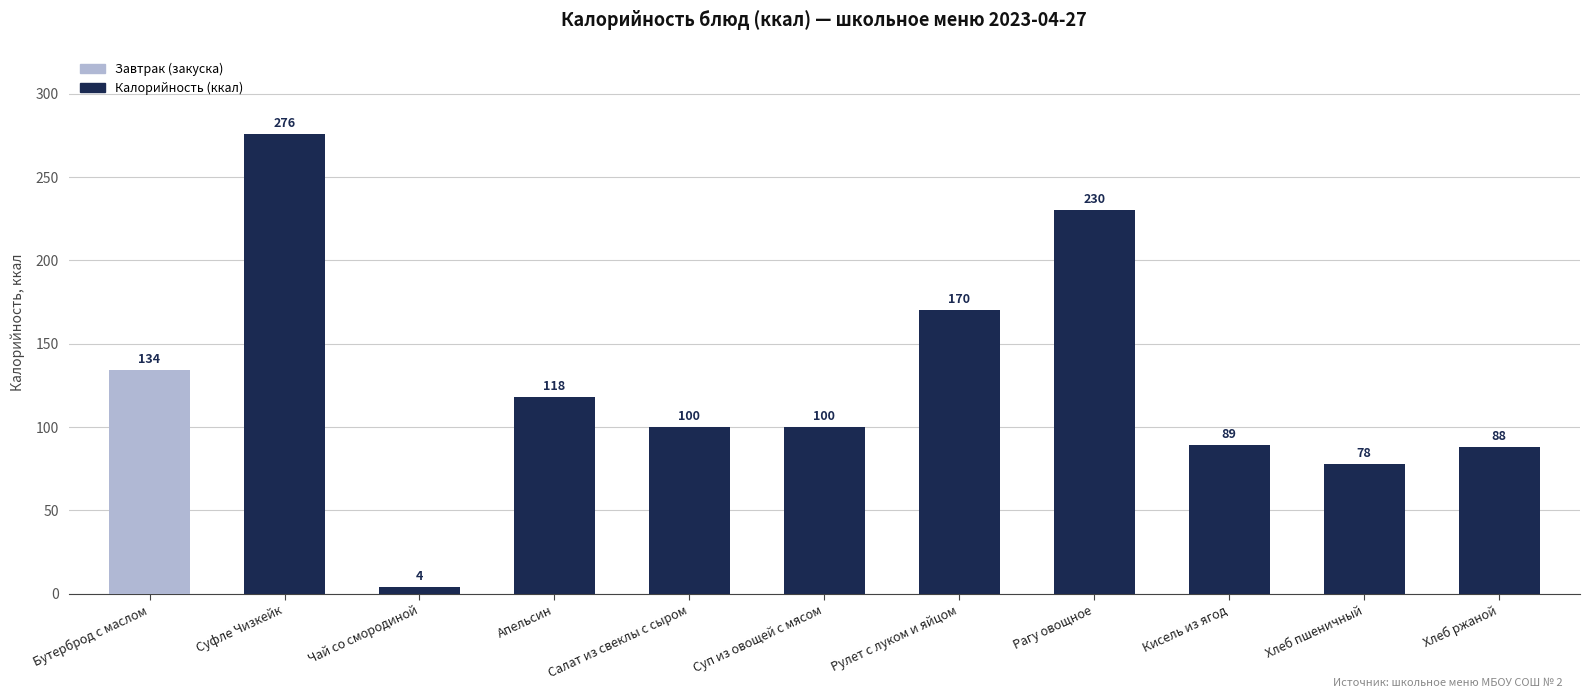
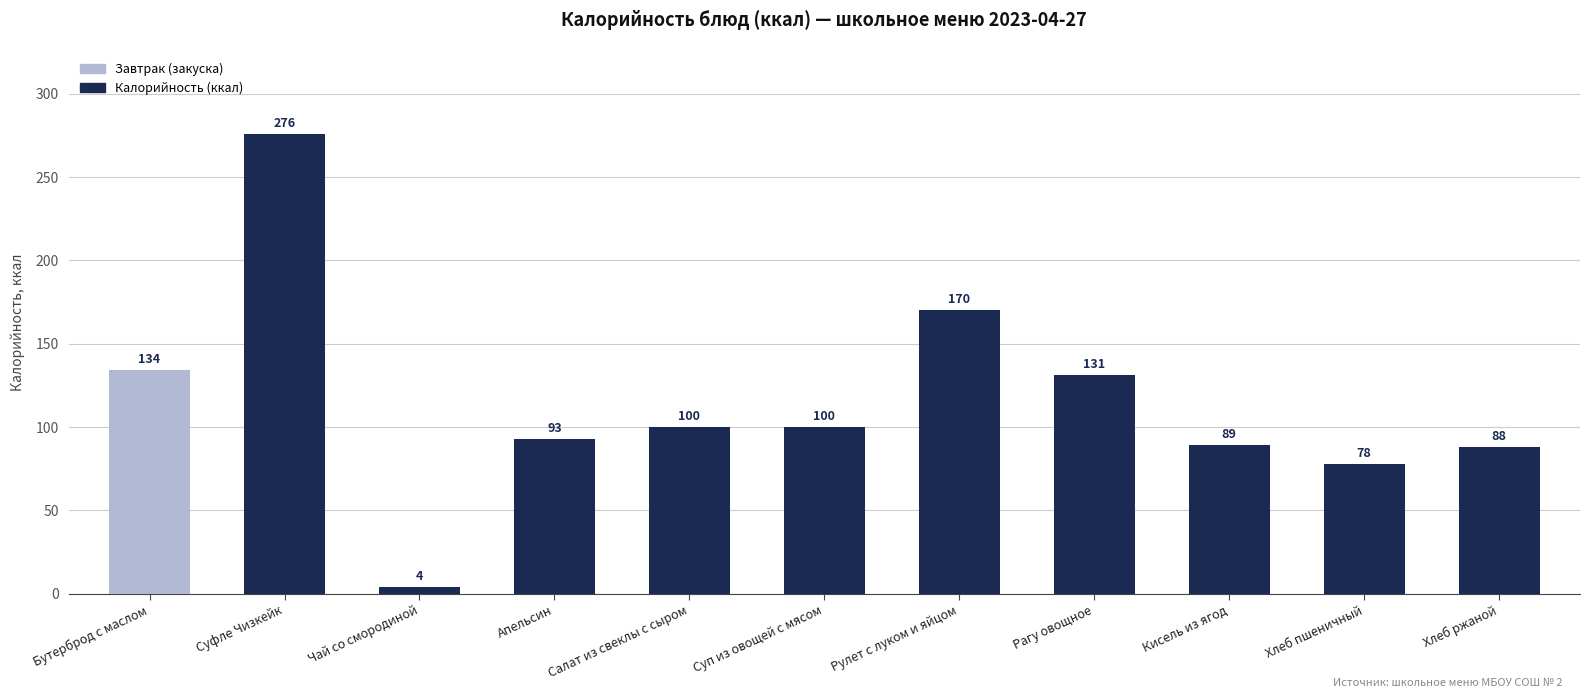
  {
    "Бутерброд с маслом": 134,
    "Суфле Чизкейк": 276,
    "Чай со смородиной": 4,
-   "Апельсин": 118,
+   "Апельсин": 93,
    "Салат из свеклы с сыром": 100,
    "Суп из овощей с мясом": 100,
    "Рулет с луком и яйцом": 170,
-   "Рагу овощное": 230,
+   "Рагу овощное": 131,
    "Кисель из ягод": 89,
    "Хлеб пшеничный": 78,
    "Хлеб ржаной": 88
  }
